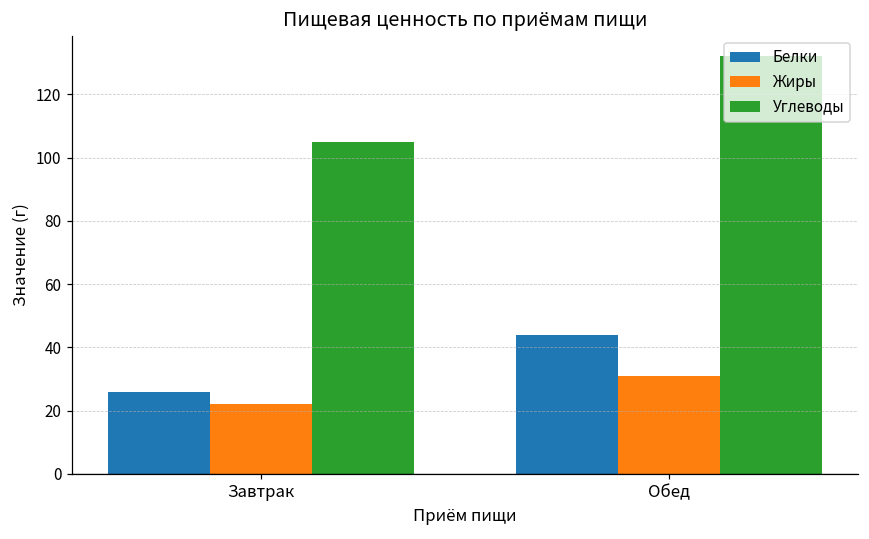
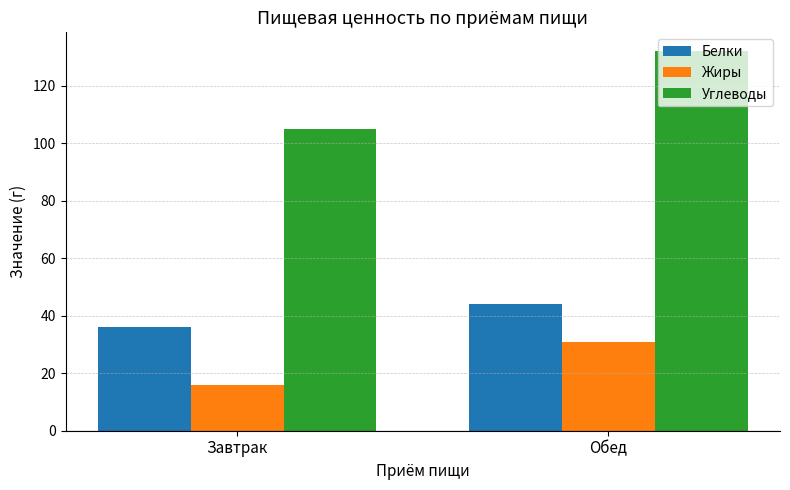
  {
    "Белки": {
-     "Завтрак": 26,
+     "Завтрак": 36,
      "Обед": 44
    },
    "Жиры": {
-     "Завтрак": 22,
+     "Завтрак": 16,
      "Обед": 31
    },
    "Углеводы": {
      "Завтрак": 105
    }
  }
